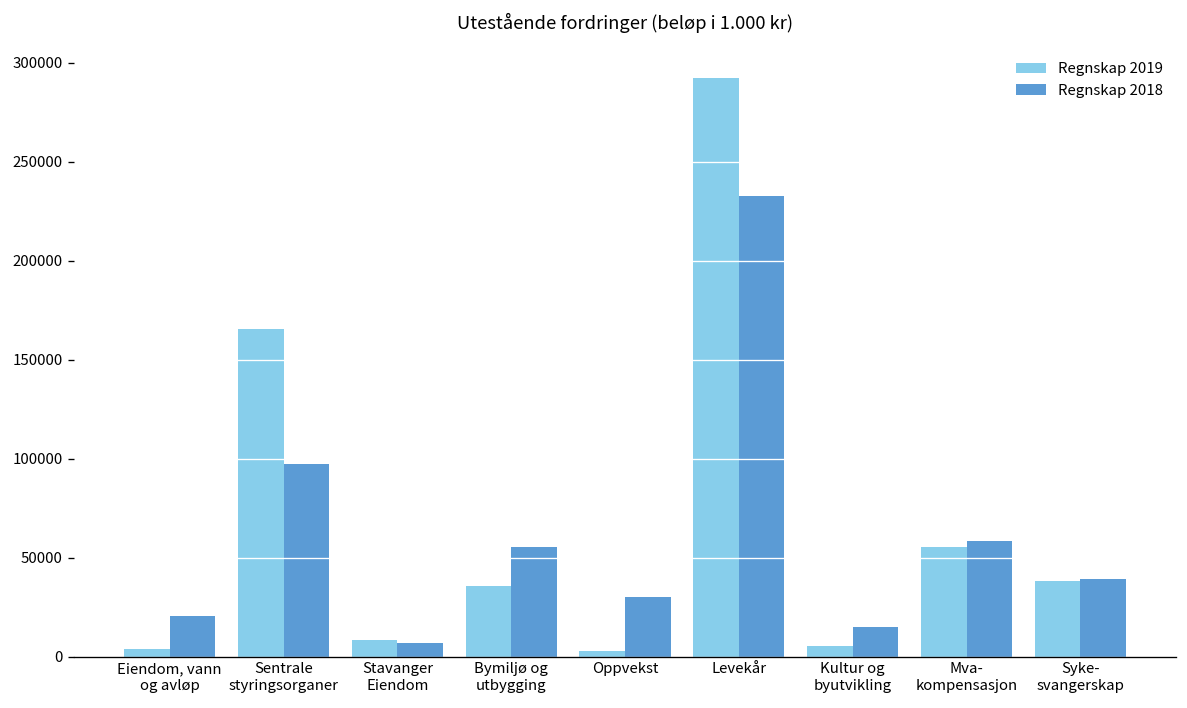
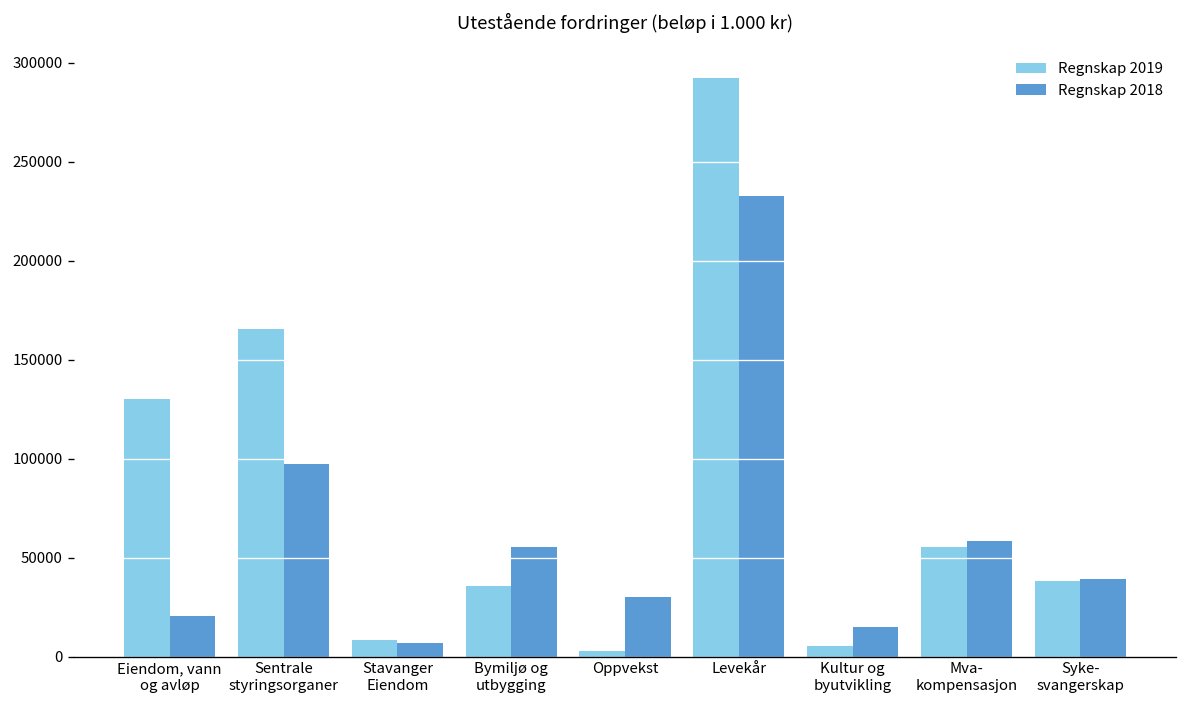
  {
    "Regnskap 2019": {
-     "Eiendom, vann og avløp": 4000,
+     "Eiendom, vann og avløp": 130000,
      "Sentrale styringsorganer": 165000,
      "Stavanger Eiendom": 8000,
      "Bymiljø og utbygging": 36000,
      "Oppvekst": 3000,
      "Levekår": 292000,
      "Kultur og byutvikling": 5000,
      "Mva- kompensasjon": 55000,
      "Syke- svangerskap": 38000
    },
    "Regnskap 2018": {
      "Eiendom, vann og avløp": 20000,
      "Sentrale styringsorganer": 97000,
      "Stavanger Eiendom": 7000,
      "Bymiljø og utbygging": 55000,
      "Oppvekst": 30000,
      "Levekår": 233000,
      "Kultur og byutvikling": 15000,
      "Mva- kompensasjon": 58000,
      "Syke- svangerskap": 39000
    }
  }
